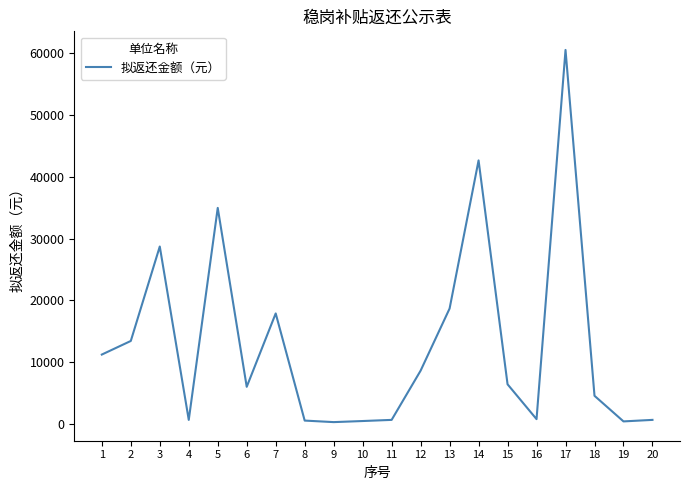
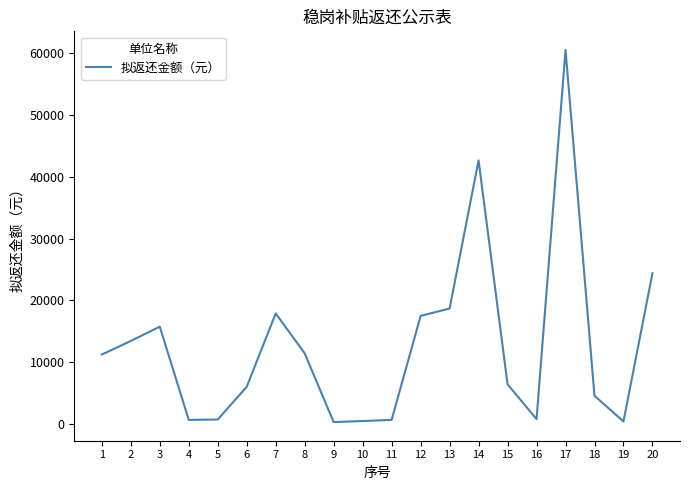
  {
    "1": 11000,
    "2": 13000,
-   "3": 29000,
+   "3": 16000,
    "4": 1000,
-   "5": 35000,
+   "5": 1000,
    "6": 6000,
    "7": 18000,
-   "8": 1000,
+   "8": 11000,
    "9": 0,
    "10": 1000,
    "11": 1000,
-   "12": 9000,
+   "12": 18000,
    "13": 19000,
    "14": 43000,
    "15": 6000,
    "16": 1000,
    "17": 60000,
    "18": 5000,
    "19": 0,
-   "20": 1000
+   "20": 24000
  }
